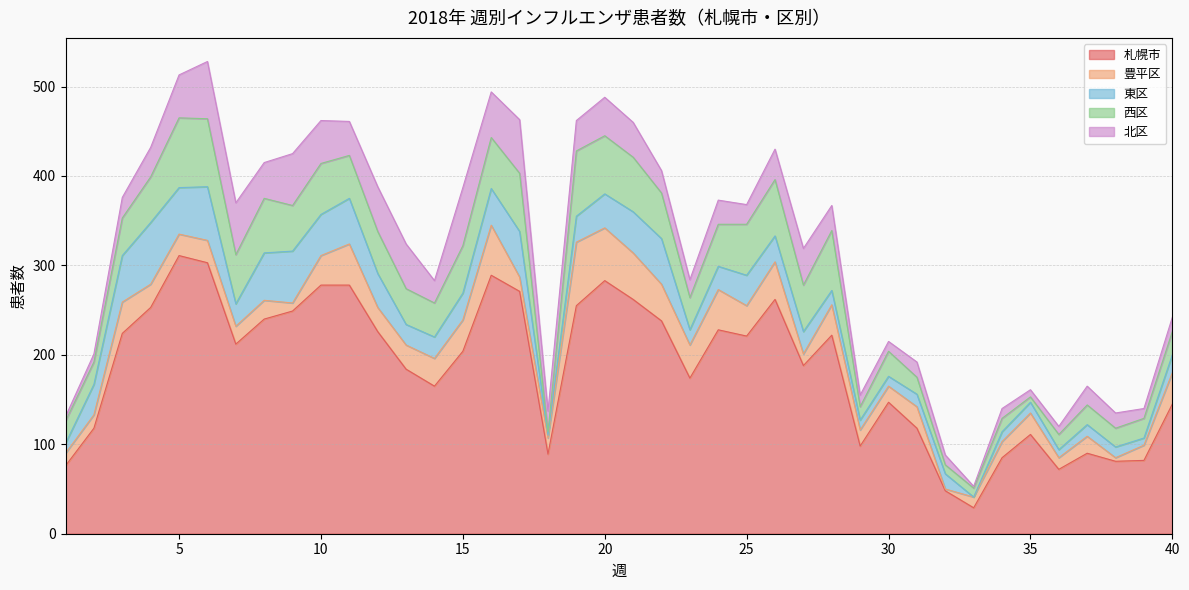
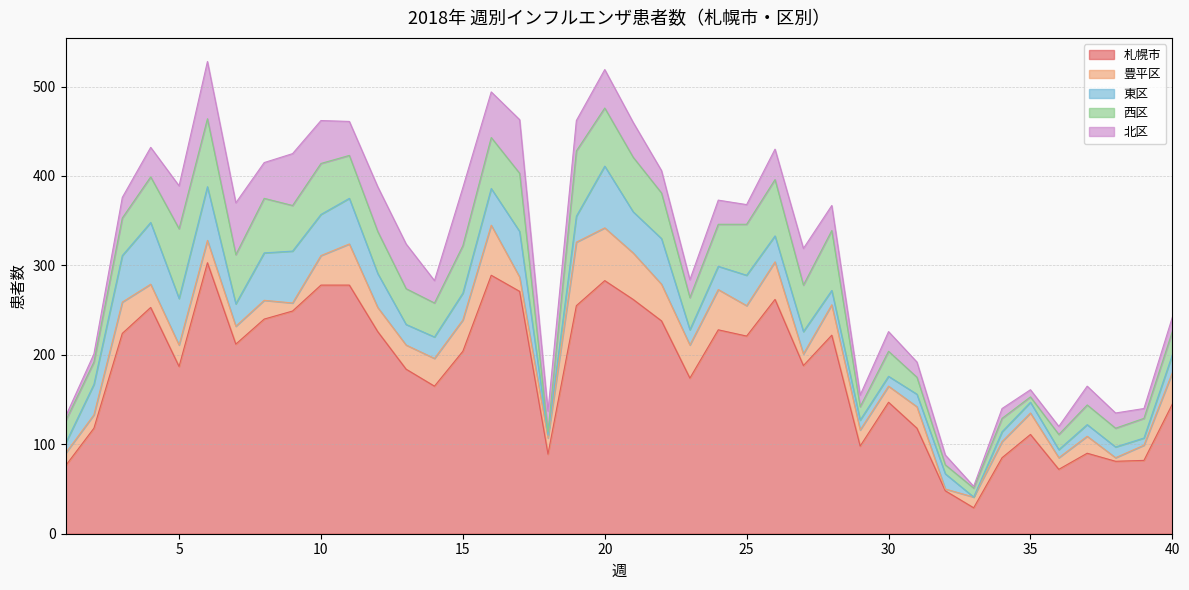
  {
    "札幌市": {
-     "5": 310,
+     "5": 190,
      "10": 280,
      "15": 200,
      "20": 280,
      "25": 220,
      "30": 150,
      "35": 110,
      "40": 150
    },
    "豊平区": {
      "5": 20,
      "10": 30,
      "15": 40,
      "20": 60,
      "25": 30,
      "30": 20,
      "35": 20,
      "40": 40
    },
    "東区": {
      "5": 50,
      "10": 50,
      "15": 30,
-     "20": 40,
+     "20": 70,
      "25": 30,
      "30": 10,
      "35": 10,
      "40": 20
    },
    "西区": {
      "5": 80,
      "10": 60,
      "15": 50,
      "20": 70,
      "25": 60,
      "30": 30,
      "35": 10,
      "40": 30
    },
    "北区": {
      "5": 50,
      "10": 50,
      "15": 70,
      "20": 40,
      "25": 20,
-     "30": 10,
+     "30": 20,
      "35": 10,
      "40": 20
    }
  }
